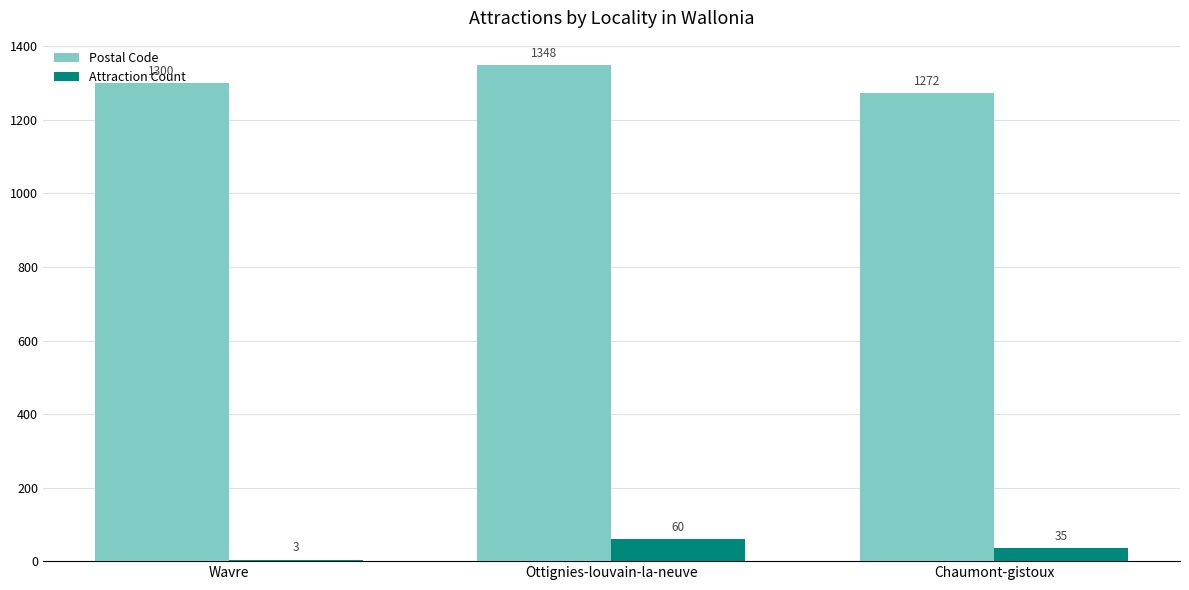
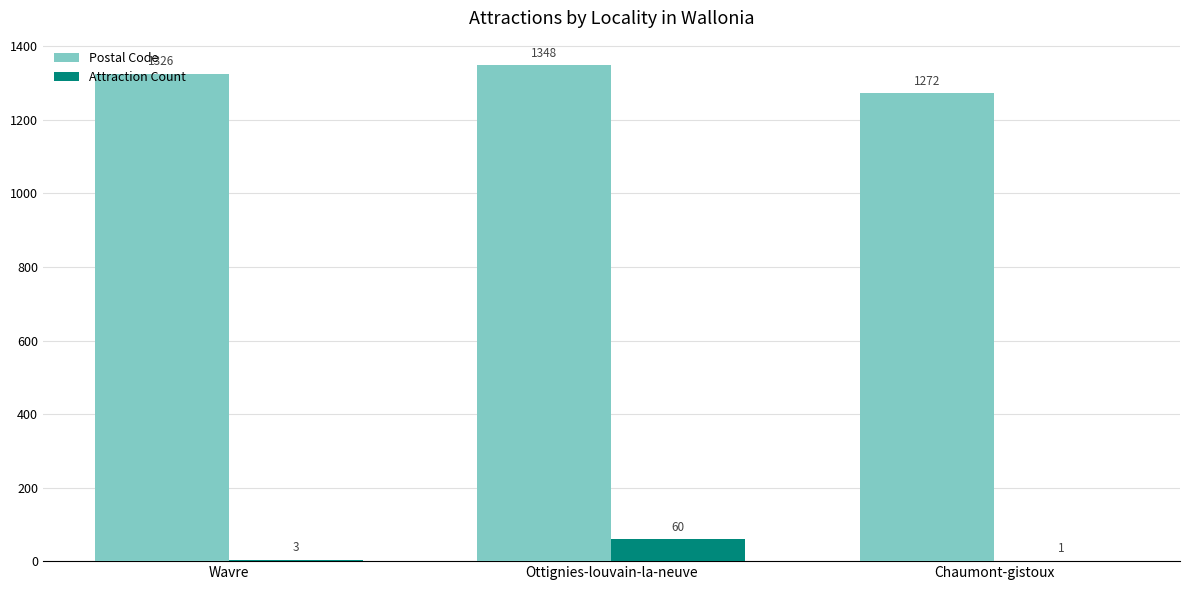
  {
    "Postal Code": {
-     "Wavre": 1300,
+     "Wavre": 1326,
      "Ottignies-louvain-la-neuve": 1348,
      "Chaumont-gistoux": 1272
    },
    "Attraction Count": {
      "Wavre": 3,
      "Ottignies-louvain-la-neuve": 60,
-     "Chaumont-gistoux": 35
+     "Chaumont-gistoux": 1
    }
  }
